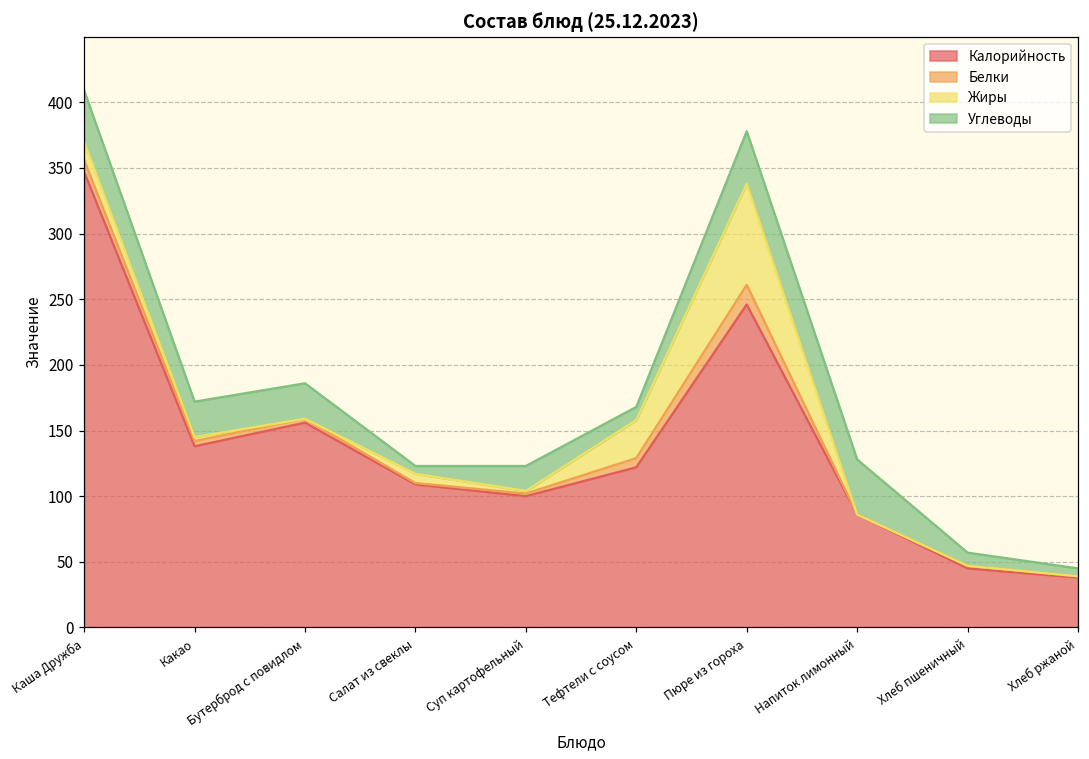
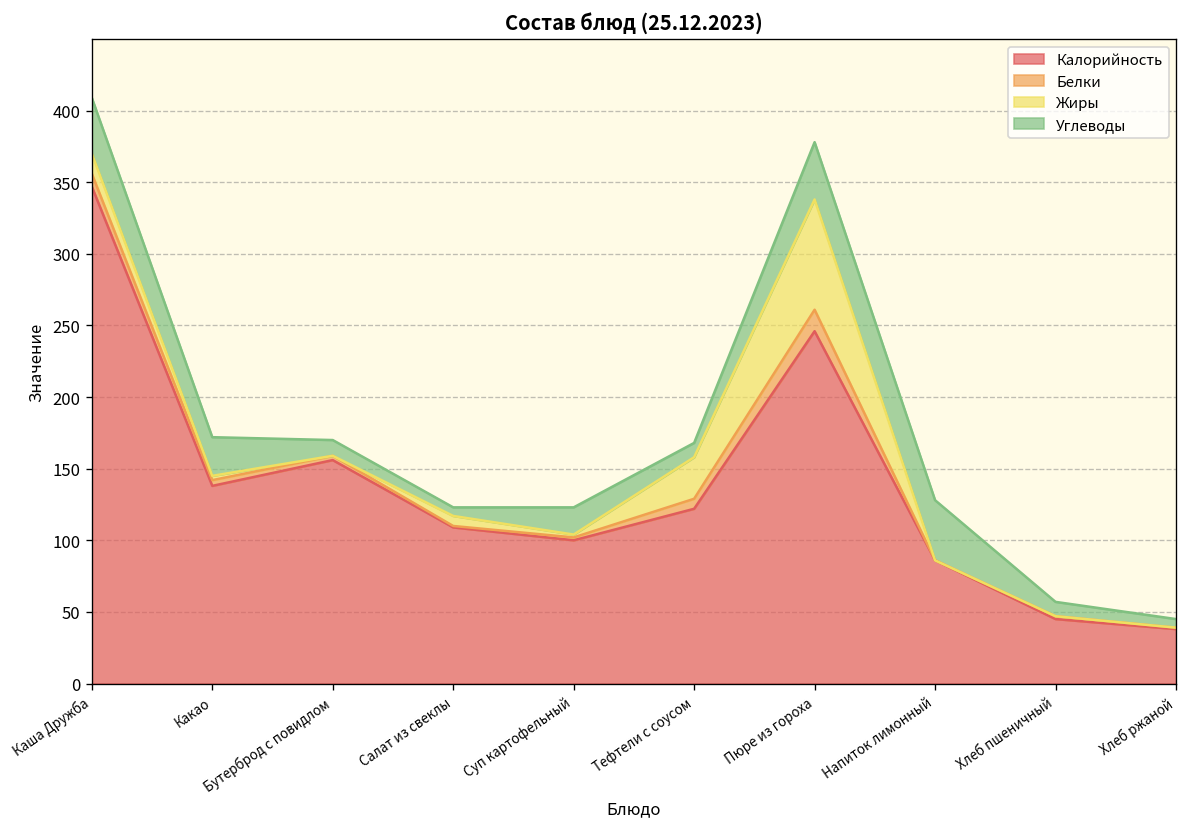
  {
    "Калорийность": {
      "Каша Дружба": 347,
      "Какао": 138,
      "Бутерброд с повидлом": 156,
      "Тефтели с соусом": 122,
      "Пюре из гороха": 246
    },
    "Белки": {
      "Каша Дружба": 9,
      "Какао": 4,
      "Тефтели с соусом": 7,
      "Пюре из гороха": 15
    },
    "Жиры": {
      "Каша Дружба": 14,
      "Какао": 3,
      "Салат из свеклы": 7,
      "Тефтели с соусом": 29,
      "Пюре из гороха": 77
    },
    "Углеводы": {
      "Каша Дружба": 39,
      "Какао": 27,
-     "Бутерброд с повидлом": 27,
+     "Бутерброд с повидлом": 11,
      "Салат из свеклы": 6,
      "Суп картофельный": 19,
      "Тефтели с соусом": 10,
      "Пюре из гороха": 40,
      "Напиток лимонный": 42,
      "Хлеб пшеничный": 10,
      "Хлеб ржаной": 6
    }
  }
